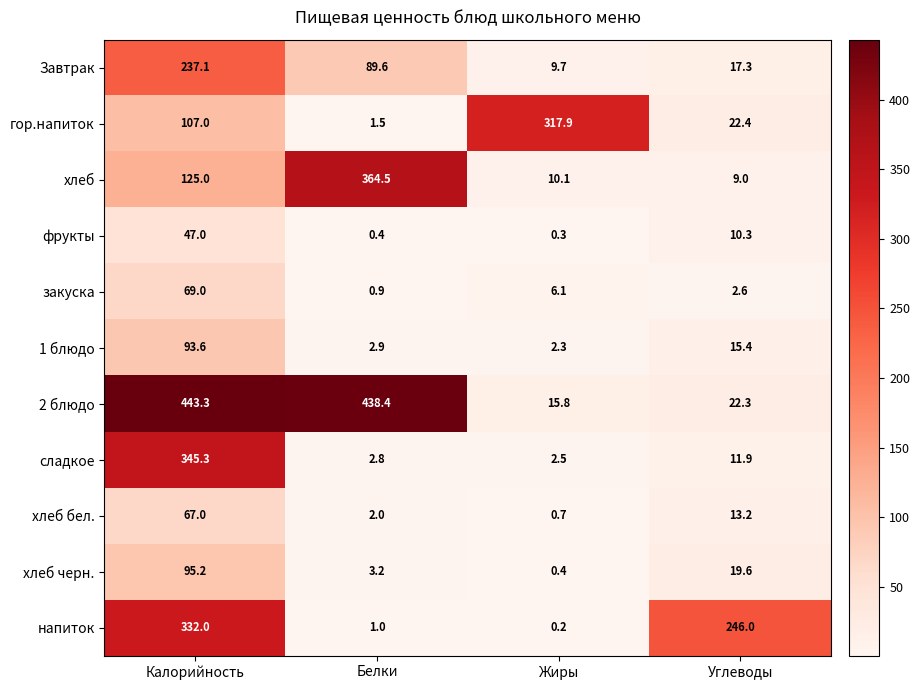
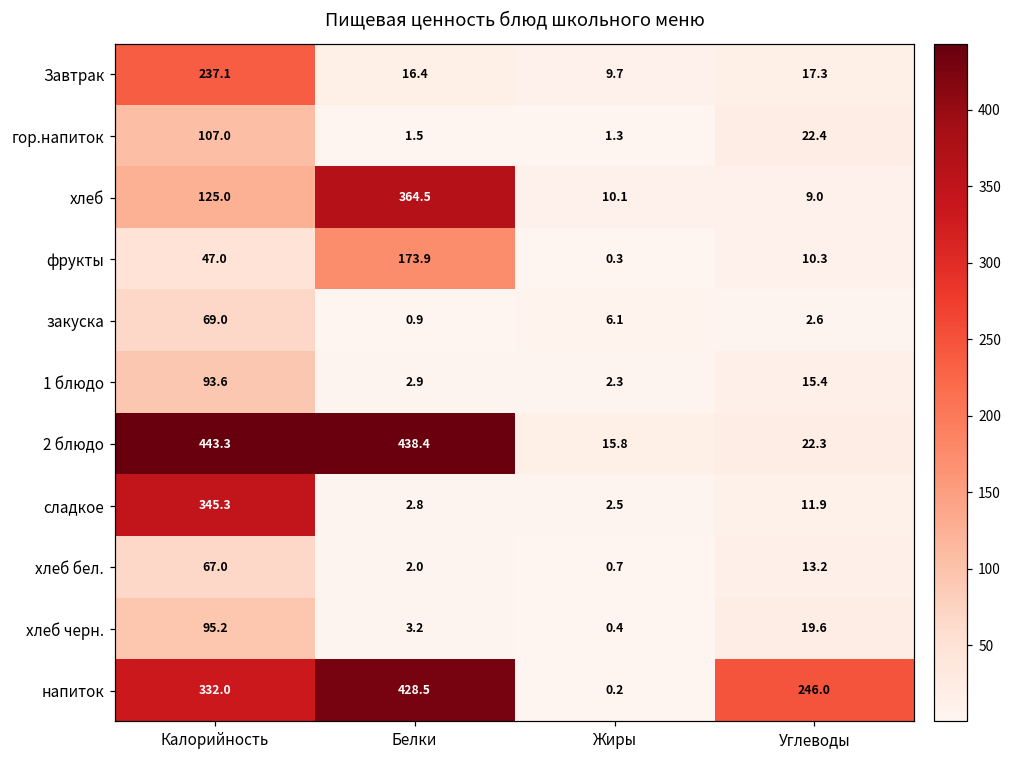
  {
    "Завтрак": {
      "Калорийность": 237.1,
-     "Белки": 89.6,
+     "Белки": 16.4,
      "Жиры": 9.7,
      "Углеводы": 17.3
    },
    "гор.напиток": {
      "Калорийность": 107.0,
      "Белки": 1.5,
-     "Жиры": 317.9,
+     "Жиры": 1.3,
      "Углеводы": 22.4
    },
    "хлеб": {
      "Калорийность": 125.0,
      "Белки": 364.5,
      "Жиры": 10.1,
      "Углеводы": 9.0
    },
    "фрукты": {
      "Калорийность": 47.0,
-     "Белки": 0.4,
+     "Белки": 173.9,
      "Жиры": 0.3,
      "Углеводы": 10.3
    },
    "закуска": {
      "Калорийность": 69.0,
      "Белки": 0.9,
      "Жиры": 6.1,
      "Углеводы": 2.6
    },
    "1 блюдо": {
      "Калорийность": 93.6,
      "Белки": 2.9,
      "Жиры": 2.3,
      "Углеводы": 15.4
    },
    "2 блюдо": {
      "Калорийность": 443.3,
      "Белки": 438.4,
      "Жиры": 15.8,
      "Углеводы": 22.3
    },
    "сладкое": {
      "Калорийность": 345.3,
      "Белки": 2.8,
      "Жиры": 2.5,
      "Углеводы": 11.9
    },
    "хлеб бел.": {
      "Калорийность": 67.0,
      "Белки": 2.0,
      "Жиры": 0.7,
      "Углеводы": 13.2
    },
    "хлеб черн.": {
      "Калорийность": 95.2,
      "Белки": 3.2,
      "Жиры": 0.4,
      "Углеводы": 19.6
    },
    "напиток": {
      "Калорийность": 332.0,
-     "Белки": 1.0,
+     "Белки": 428.5,
      "Жиры": 0.2,
      "Углеводы": 246.0
    }
  }
